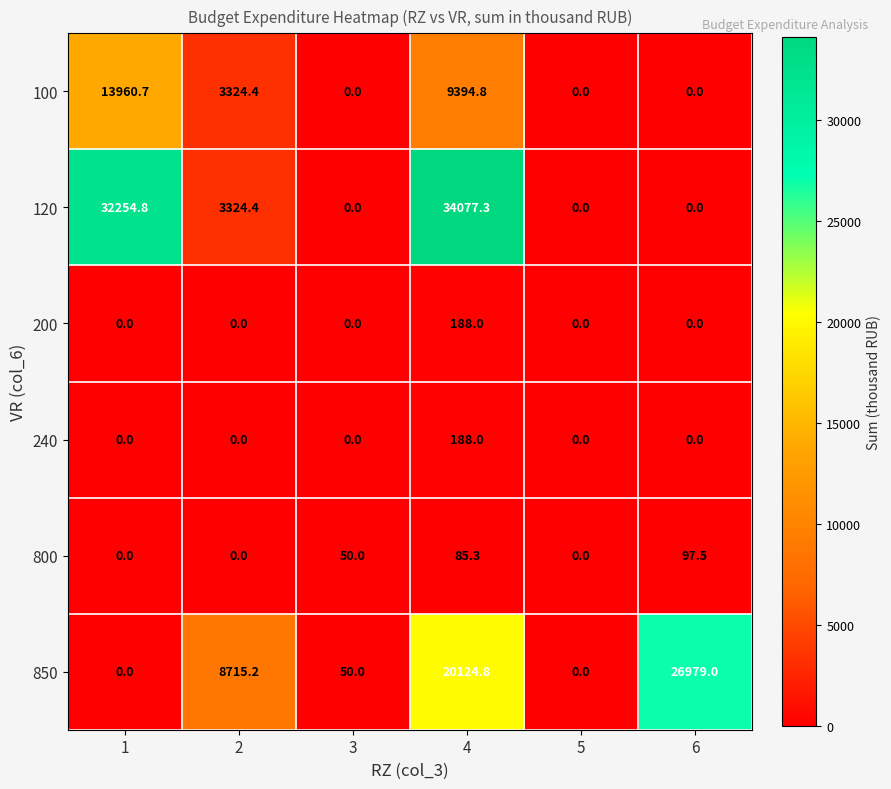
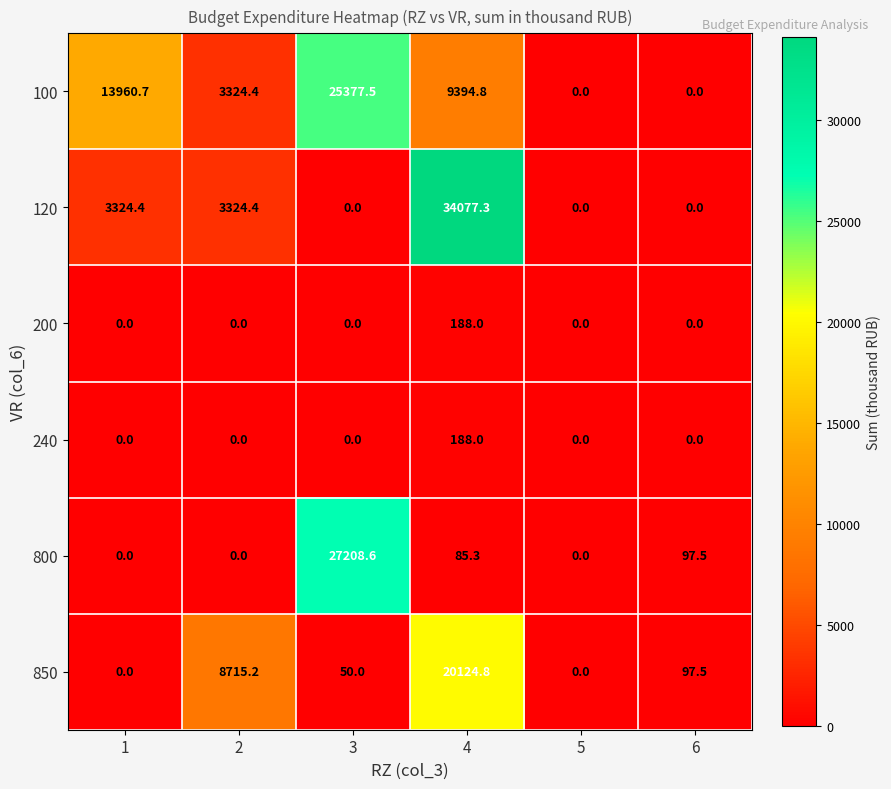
  {
    "100": {
      "1": 13960.7,
      "2": 3324.4,
-     "3": 0.0,
+     "3": 25377.5,
      "4": 9394.8,
      "5": 0.0,
      "6": 0.0
    },
    "120": {
-     "1": 32254.8,
+     "1": 3324.4,
      "2": 3324.4,
      "3": 0.0,
      "4": 34077.3,
      "5": 0.0,
      "6": 0.0
    },
    "200": {
      "1": 0.0,
      "2": 0.0,
      "3": 0.0,
      "4": 188.0,
      "5": 0.0,
      "6": 0.0
    },
    "240": {
      "1": 0.0,
      "2": 0.0,
      "3": 0.0,
      "4": 188.0,
      "5": 0.0,
      "6": 0.0
    },
    "800": {
      "1": 0.0,
      "2": 0.0,
-     "3": 50.0,
+     "3": 27208.6,
      "4": 85.3,
      "5": 0.0,
      "6": 97.5
    },
    "850": {
      "1": 0.0,
      "2": 8715.2,
      "3": 50.0,
      "4": 20124.8,
      "5": 0.0,
-     "6": 26979.0
+     "6": 97.5
    }
  }
